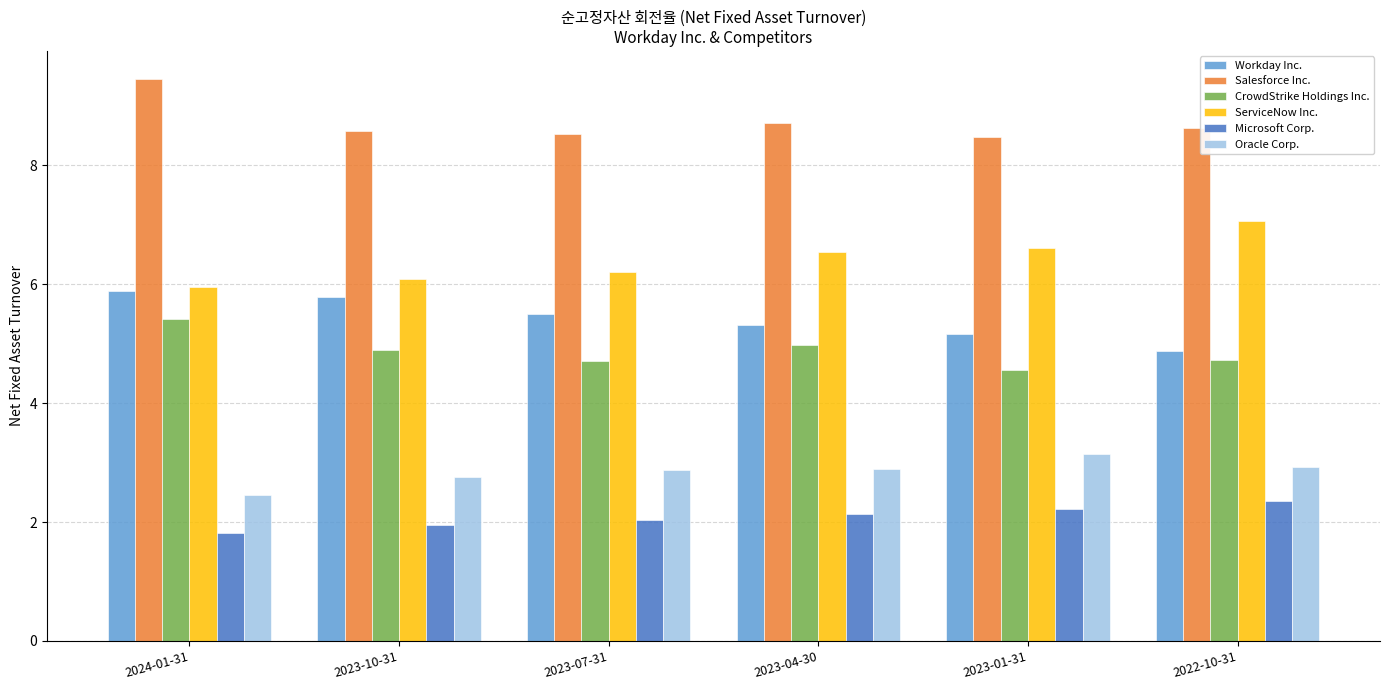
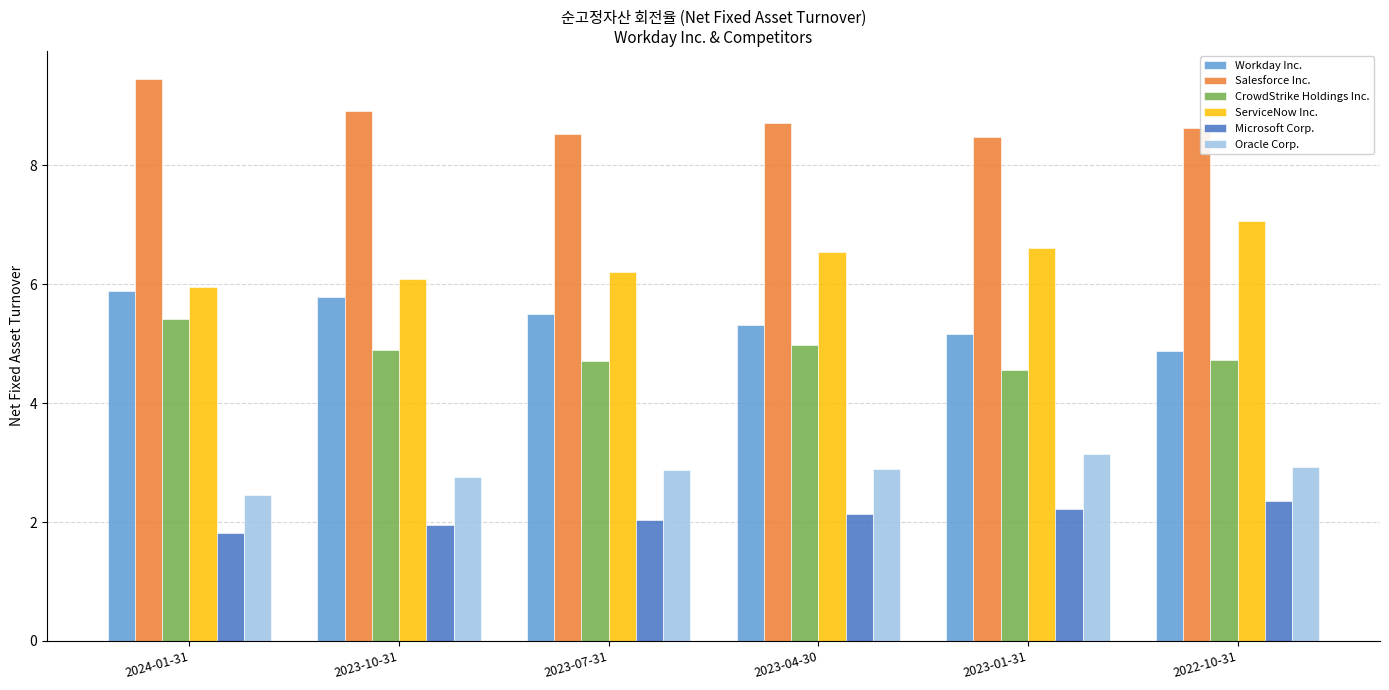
  {
    "Salesforce Inc.": {
      "2024-01-31": 9.5,
-     "2023-10-31": 8.6,
+     "2023-10-31": 8.9,
      "2023-07-31": 8.5,
      "2023-04-30": 8.7,
      "2023-01-31": 8.5,
      "2022-10-31": 8.6
    },
    "CrowdStrike Holdings Inc.": {
      "2024-01-31": 5.4,
      "2023-10-31": 4.9,
      "2023-07-31": 4.7,
      "2023-04-30": 5.0,
      "2023-01-31": 4.6,
      "2022-10-31": 4.7
    },
    "ServiceNow Inc.": {
      "2024-01-31": 6.0,
      "2023-10-31": 6.1,
      "2023-07-31": 6.2,
      "2023-04-30": 6.5,
      "2023-01-31": 6.6,
      "2022-10-31": 7.1
    },
    "Oracle Corp.": {
      "2024-01-31": 2.5,
      "2023-10-31": 2.8,
      "2023-07-31": 2.9,
      "2023-04-30": 2.9,
      "2023-01-31": 3.2,
      "2022-10-31": 2.9
    }
  }
